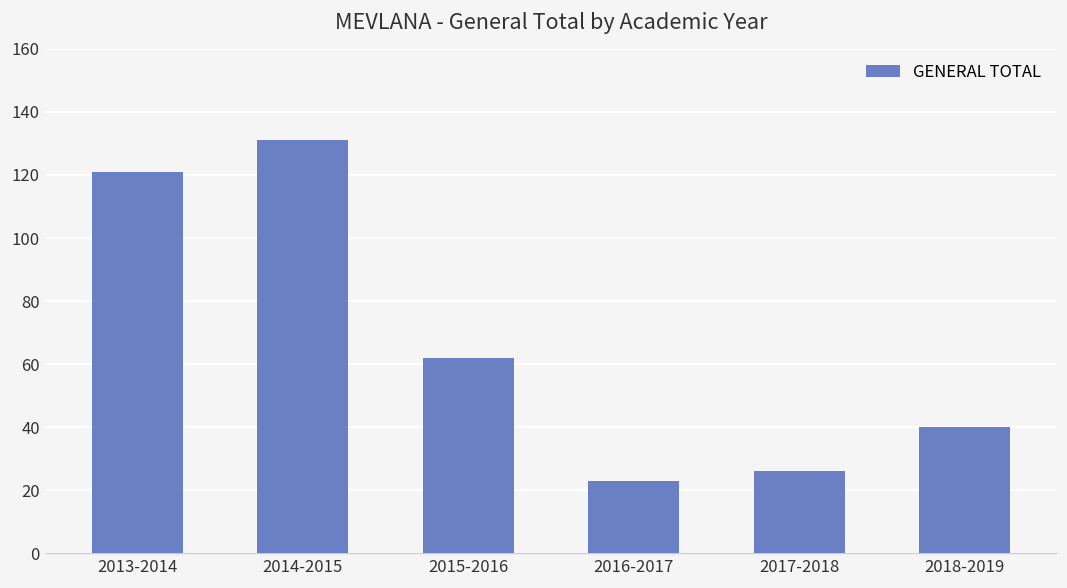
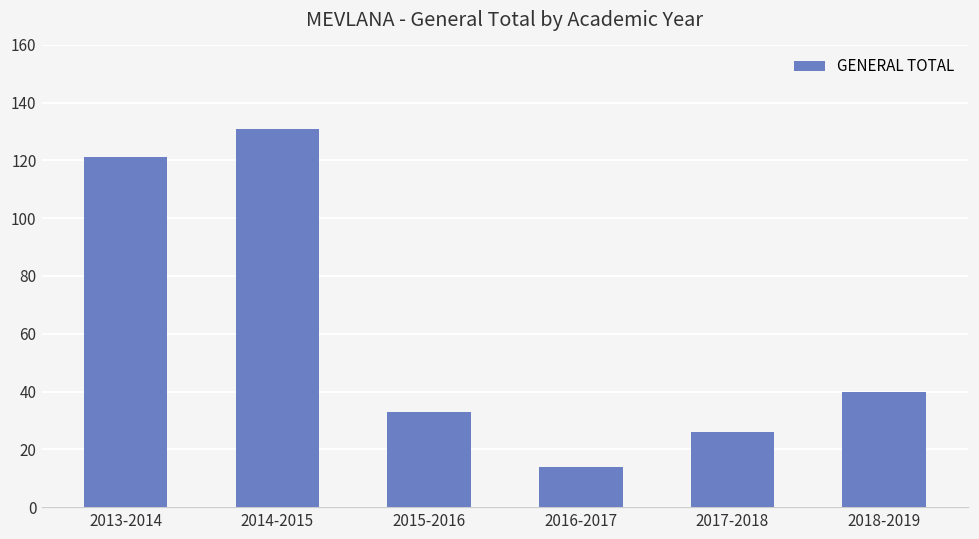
  {
    "2013-2014": 121,
    "2014-2015": 131,
-   "2015-2016": 62,
-   "2016-2017": 23,
+   "2015-2016": 33,
+   "2016-2017": 14,
    "2017-2018": 26,
    "2018-2019": 40
  }
